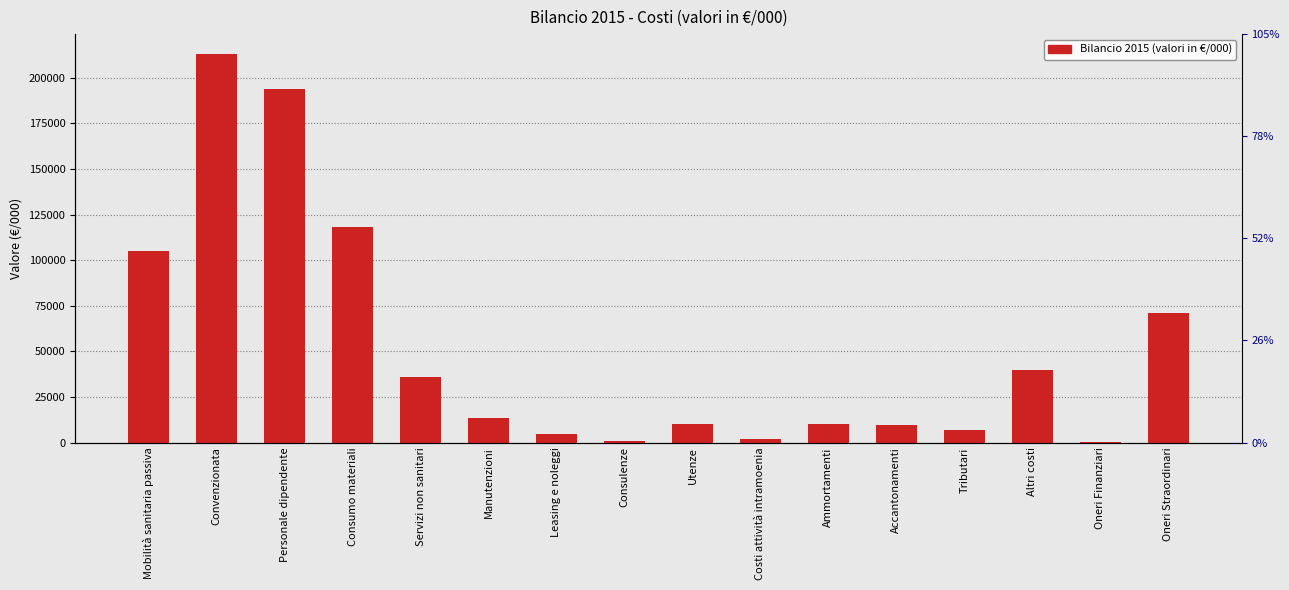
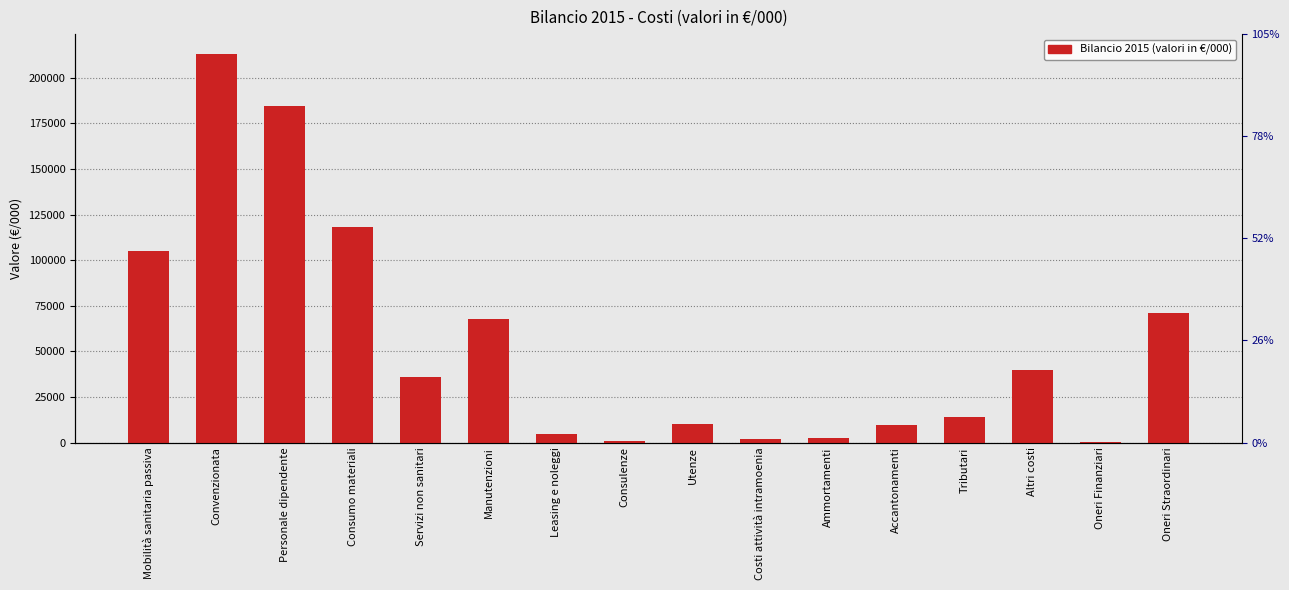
  {
    "Mobilità sanitaria passiva": 105000,
    "Convenzionata": 213000,
-   "Personale dipendente": 194000,
+   "Personale dipendente": 185000,
    "Consumo materiali": 118000,
    "Servizi non sanitari": 36000,
-   "Manutenzioni": 13000,
+   "Manutenzioni": 68000,
    "Leasing e noleggi": 5000,
    "Utenze": 10000,
    "Costi attività intramoenia": 2000,
-   "Ammortamenti": 10000,
+   "Ammortamenti": 2000,
    "Accantonamenti": 10000,
-   "Tributari": 7000,
+   "Tributari": 14000,
    "Altri costi": 40000,
    "Oneri Straordinari": 71000
  }
